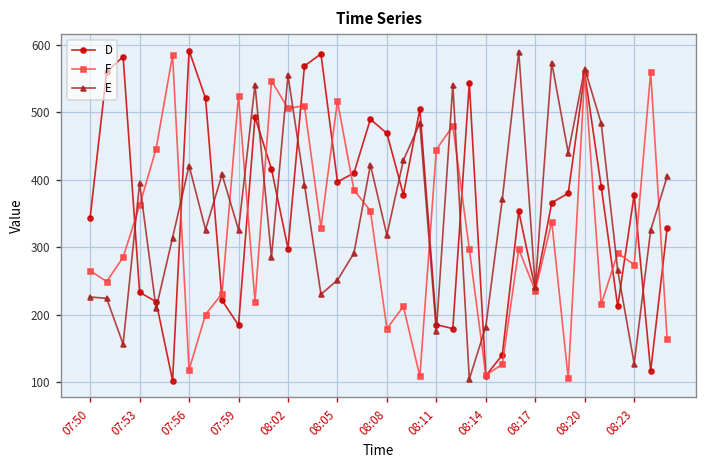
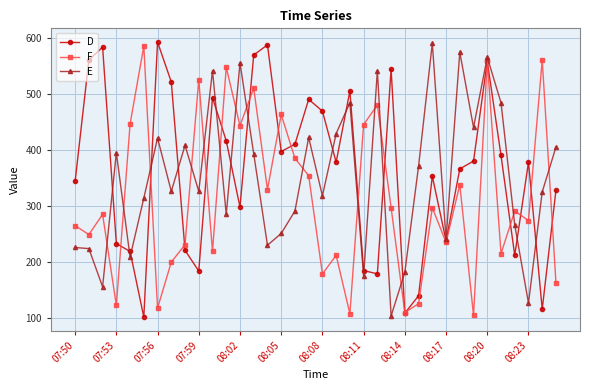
  {
    "F": {
      "07:50": 270,
-     "07:53": 360,
+     "07:53": 120,
      "07:56": 120,
      "07:59": 530,
-     "08:02": 510,
-     "08:05": 520,
+     "08:02": 440,
+     "08:05": 460,
      "08:08": 180,
      "08:11": 450,
      "08:23": 270
    }
  }
